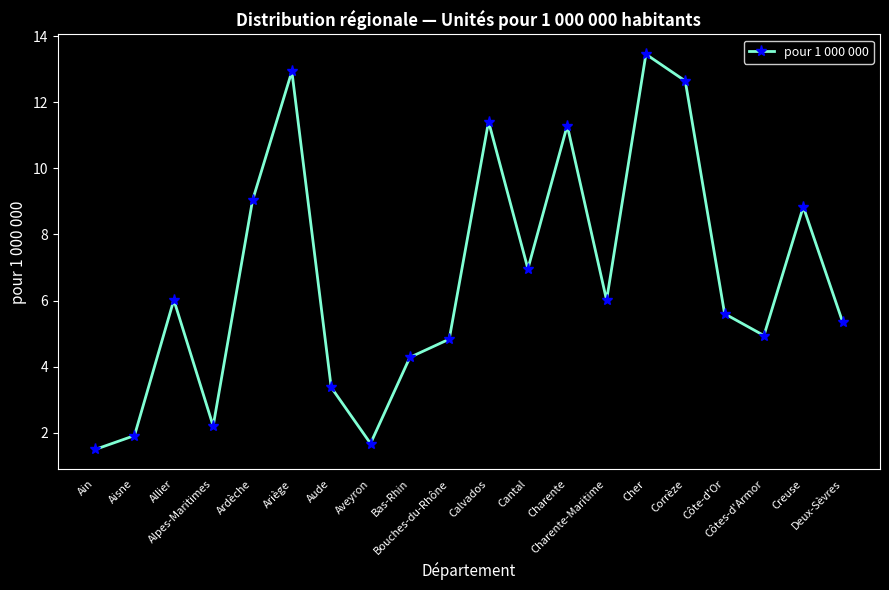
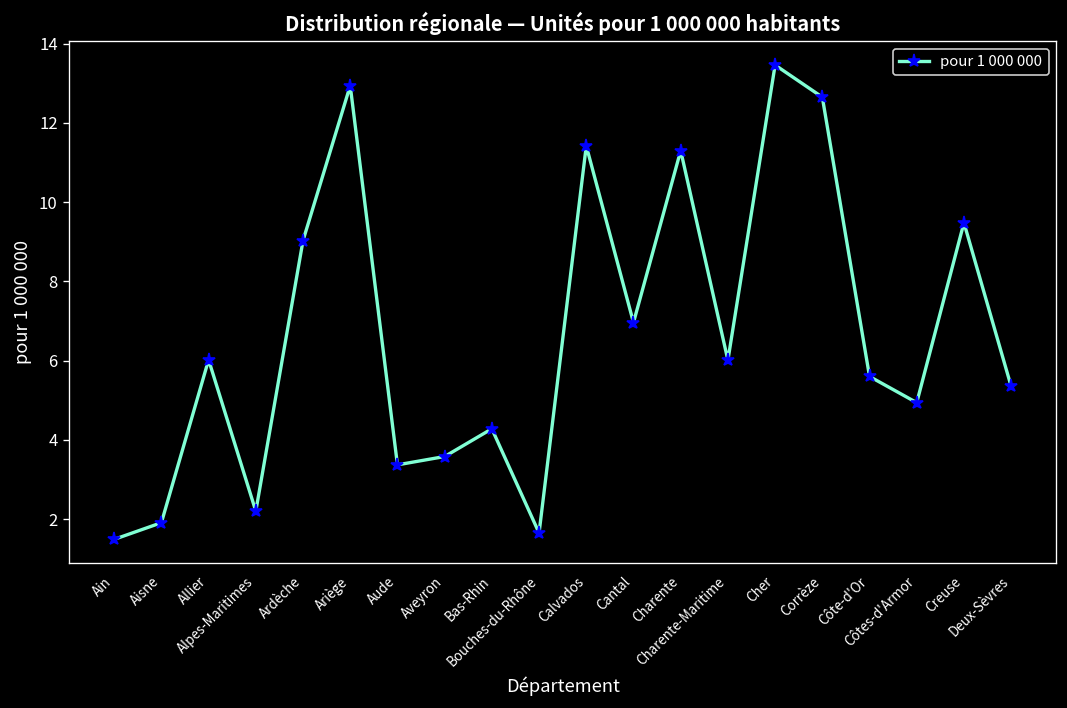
  {
    "Ain": 1.5,
    "Aisne": 1.9,
    "Allier": 6.0,
    "Alpes-Maritimes": 2.2,
    "Ardèche": 9.0,
    "Ariège": 12.9,
    "Aude": 3.4,
-   "Aveyron": 1.7,
+   "Aveyron": 3.6,
    "Bas-Rhin": 4.3,
-   "Bouches-du-Rhône": 4.8,
+   "Bouches-du-Rhône": 1.7,
    "Calvados": 11.4,
    "Cantal": 7.0,
    "Charente": 11.3,
    "Charente-Maritime": 6.0,
    "Cher": 13.5,
    "Corrèze": 12.7,
    "Côte-d'Or": 5.6,
    "Côtes-d'Armor": 4.9,
-   "Creuse": 8.8,
+   "Creuse": 9.5,
    "Deux-Sèvres": 5.4
  }
